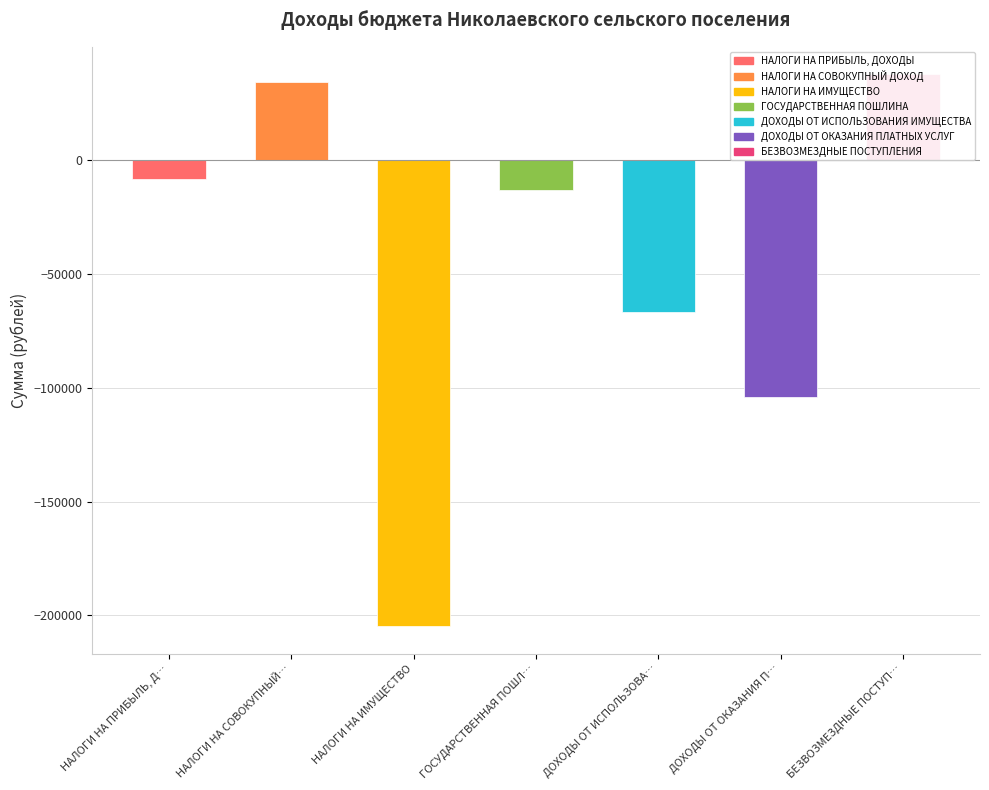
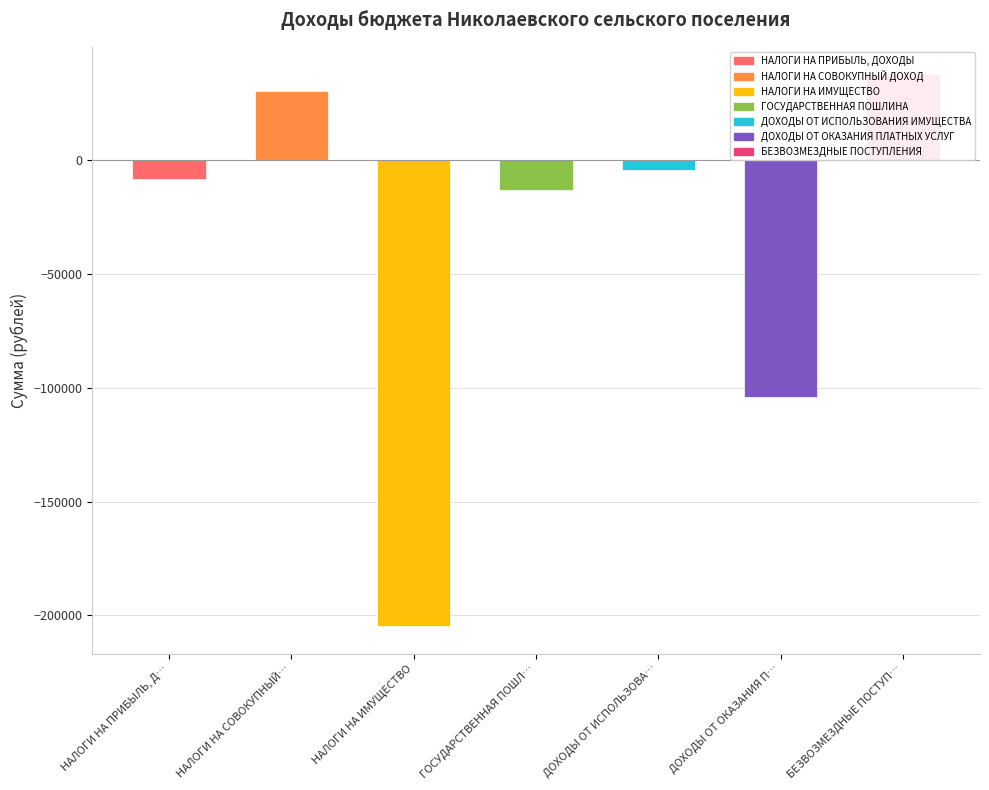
  {
    "НАЛОГИ НА ПРИБЫЛЬ, Д…": -8000,
-   "НАЛОГИ НА СОВОКУПНЫЙ…": 35000,
+   "НАЛОГИ НА СОВОКУПНЫЙ…": 30000,
    "НАЛОГИ НА ИМУЩЕСТВО": -205000,
    "ГОСУДАРСТВЕННАЯ ПОШЛ…": -13000,
-   "ДОХОДЫ ОТ ИСПОЛЬЗОВА…": -67000,
+   "ДОХОДЫ ОТ ИСПОЛЬЗОВА…": -4000,
    "ДОХОДЫ ОТ ОКАЗАНИЯ П…": -104000
  }
